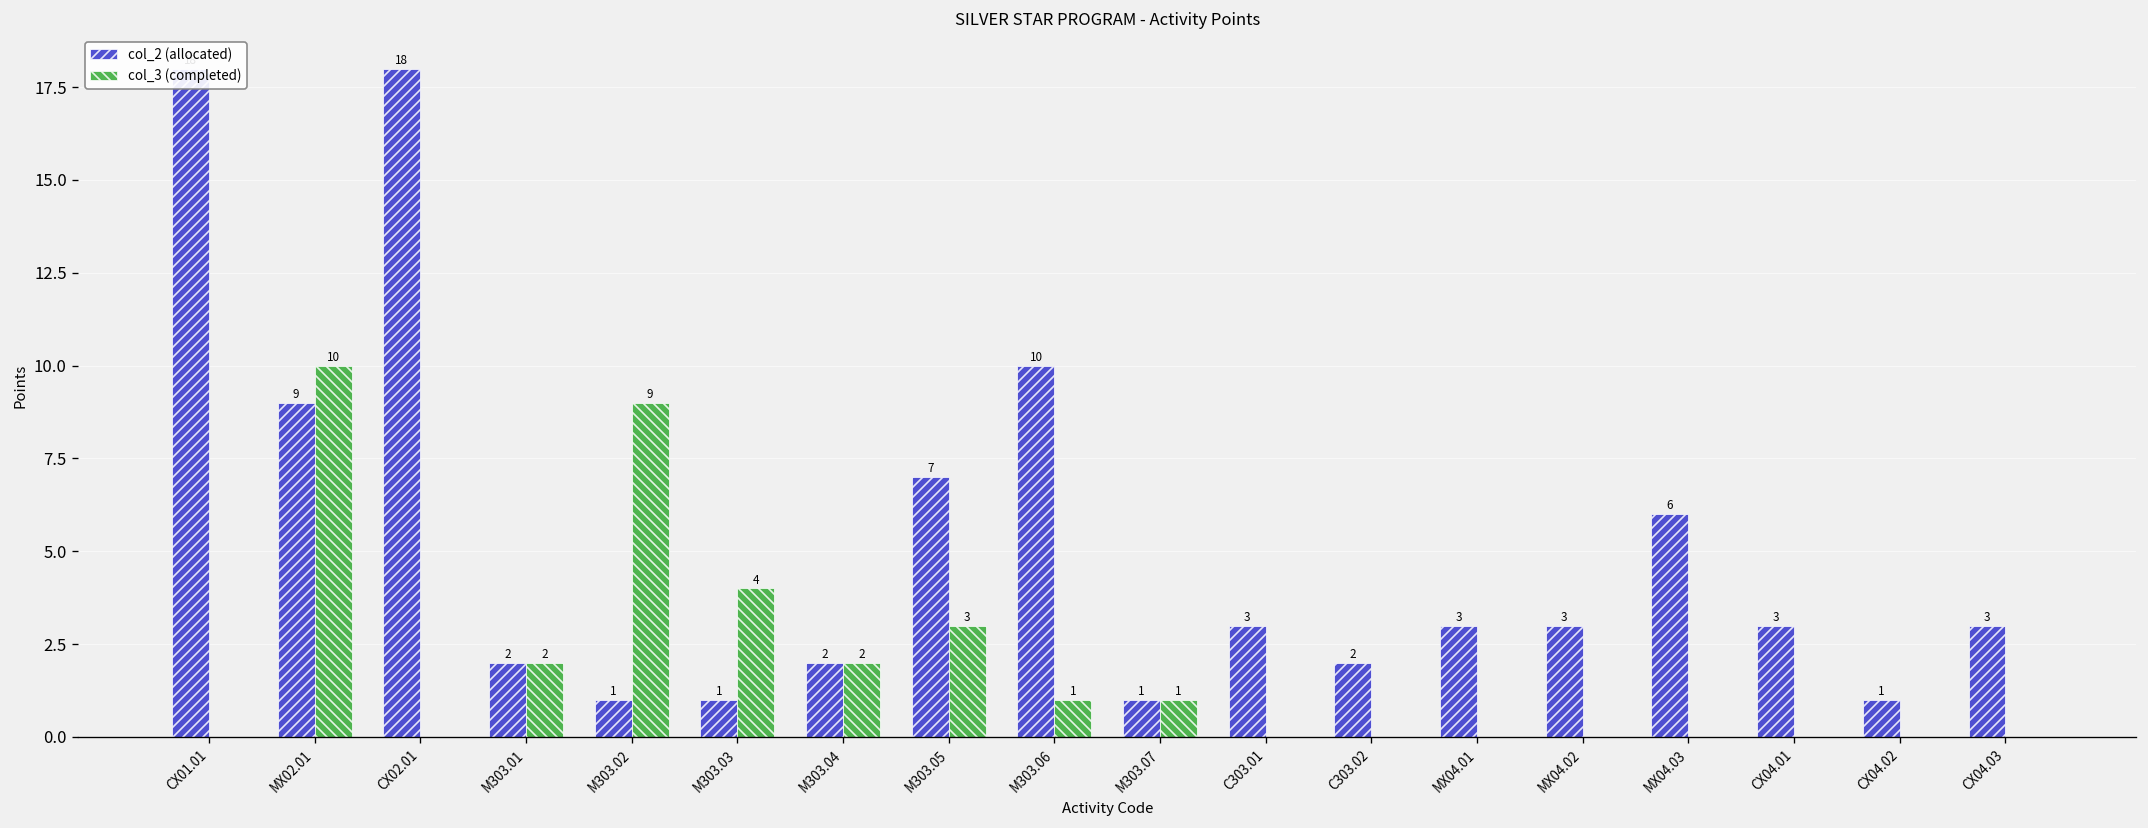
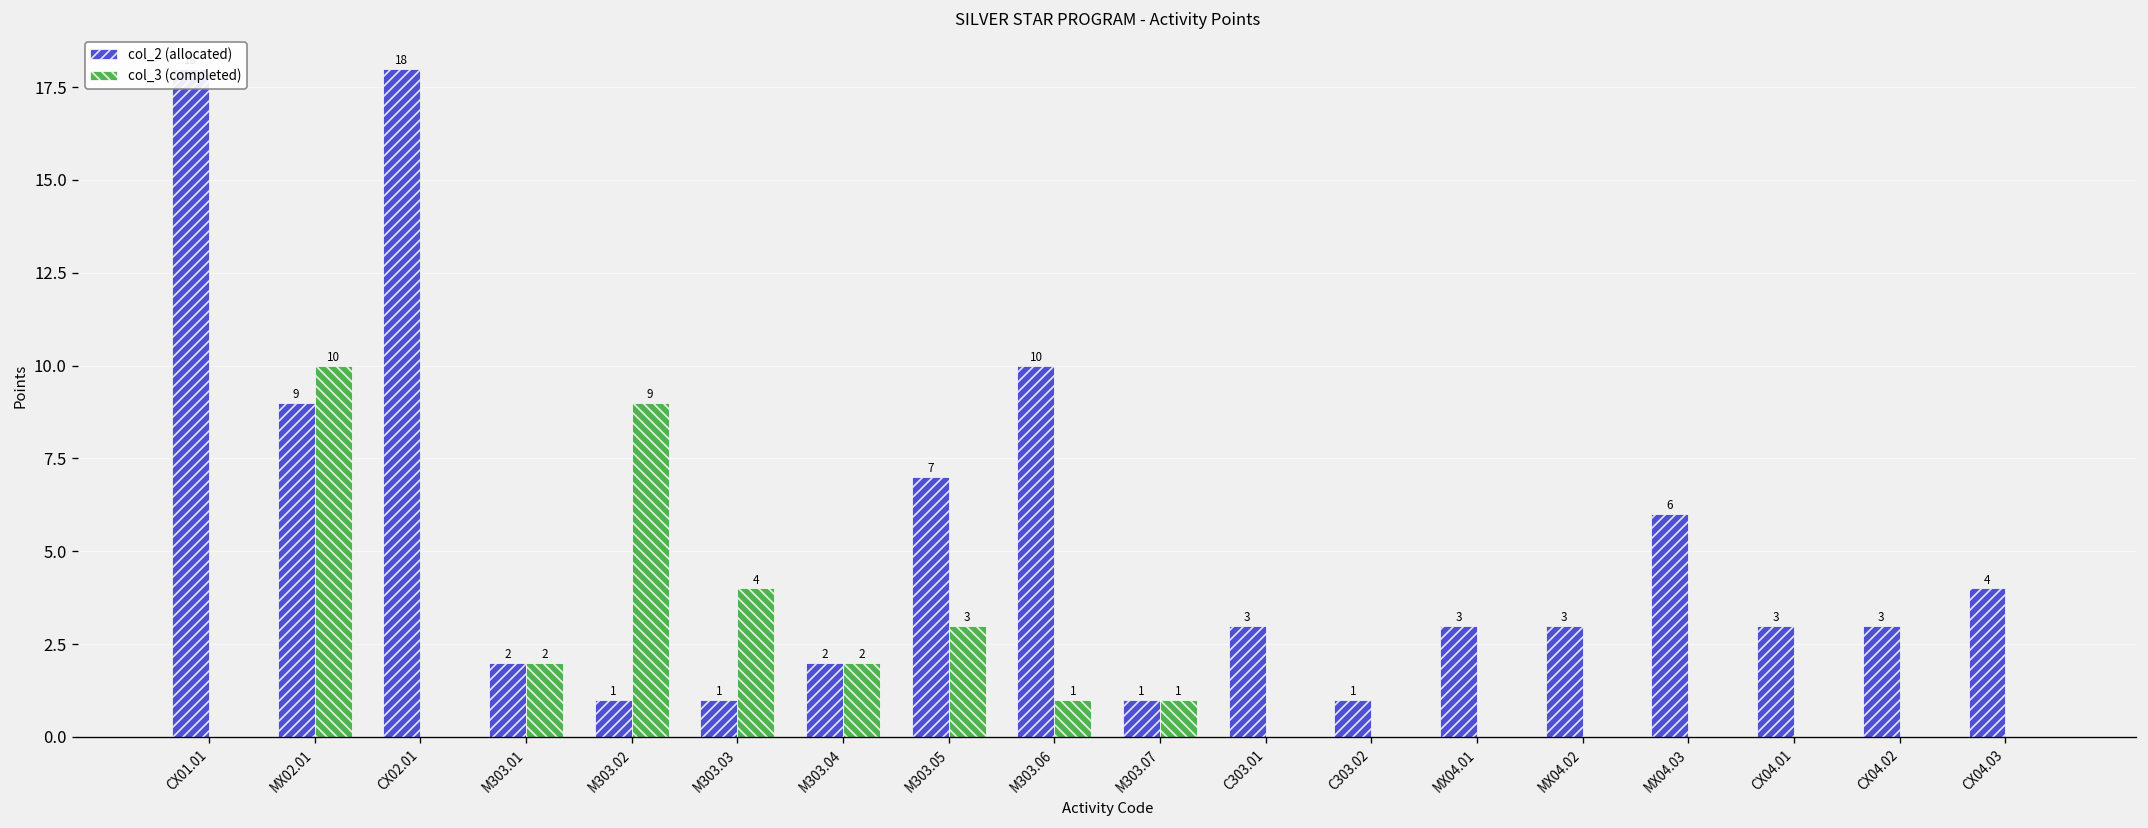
  {
    "col_2 (allocated)": {
      "MX02.01": 9,
      "CX02.01": 18,
      "M303.01": 2,
      "M303.02": 1,
      "M303.03": 1,
      "M303.04": 2,
      "M303.05": 7,
      "M303.06": 10,
      "M303.07": 1,
      "C303.01": 3,
-     "C303.02": 2,
+     "C303.02": 1,
      "MX04.01": 3,
      "MX04.02": 3,
      "MX04.03": 6,
      "CX04.01": 3,
-     "CX04.02": 1,
-     "CX04.03": 3
+     "CX04.02": 3,
+     "CX04.03": 4
    },
    "col_3 (completed)": {
      "MX02.01": 10,
      "M303.01": 2,
      "M303.02": 9,
      "M303.03": 4,
      "M303.04": 2,
      "M303.05": 3,
      "M303.06": 1,
      "M303.07": 1
    }
  }
